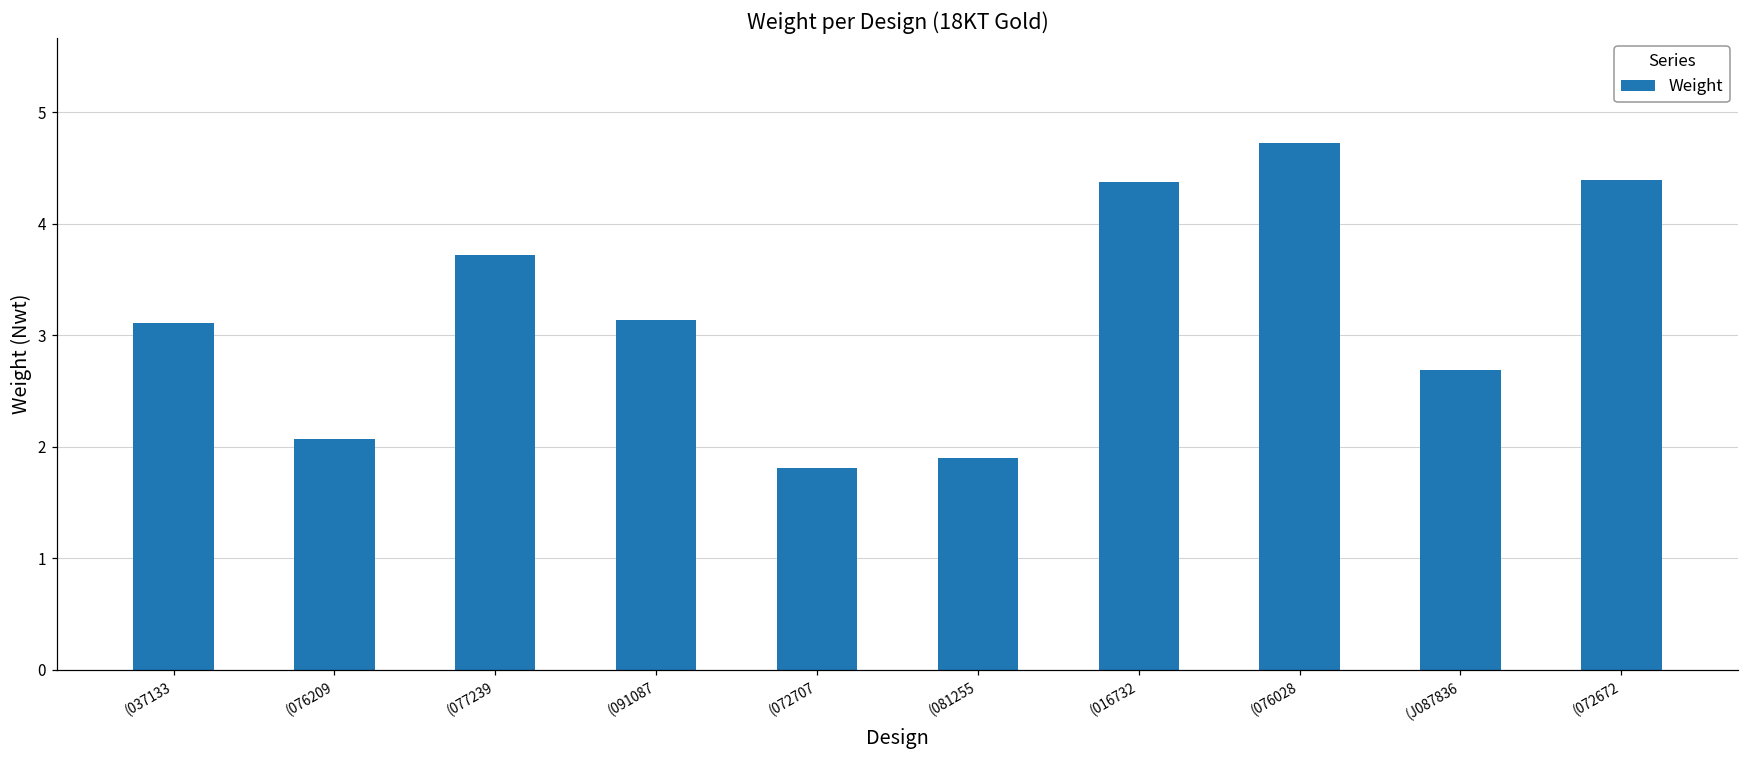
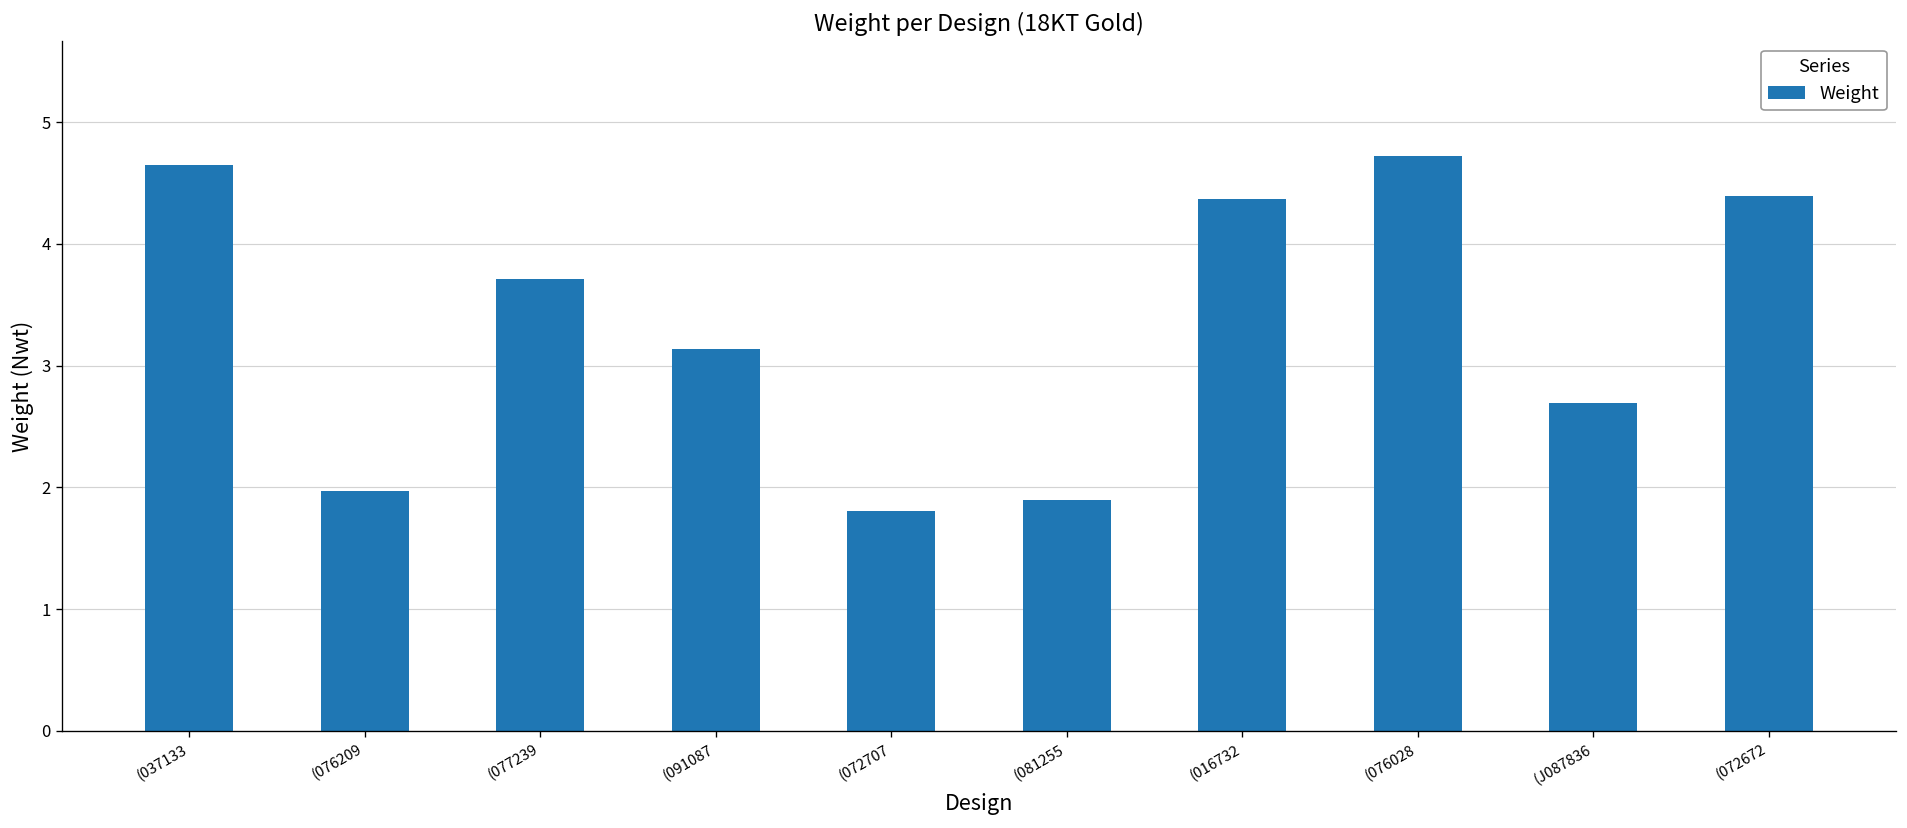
  {
-   "(037133": 3.11,
-   "(076209": 2.07,
+   "(037133": 4.65,
+   "(076209": 1.97,
    "(077239": 3.72,
    "(091087": 3.14,
    "(072707": 1.81,
    "(081255": 1.90,
    "(016732": 4.37,
    "(076028": 4.72,
    "(J087836": 2.69,
    "(072672": 4.39
  }
